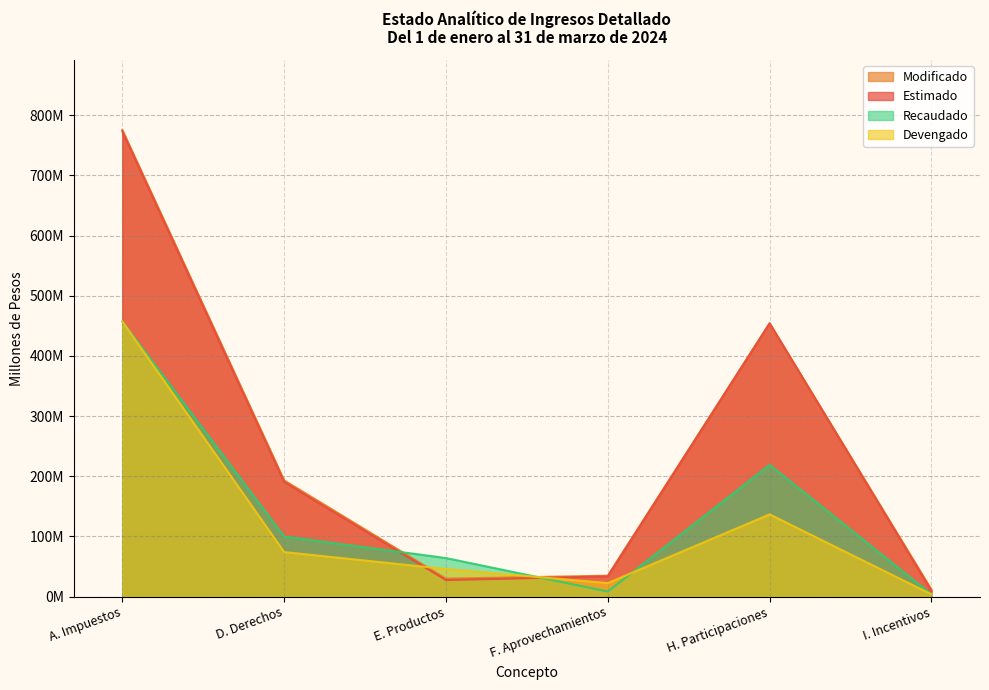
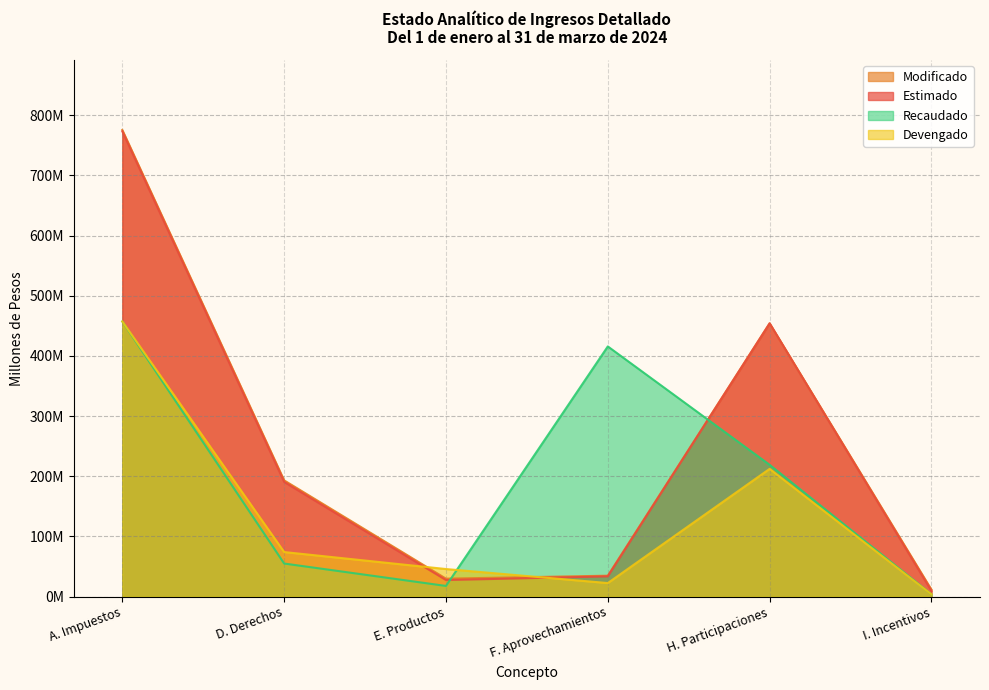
  {
    "Recaudado": {
-     "D. Derechos": 100000000,
-     "E. Productos": 60000000,
-     "F. Aprovechamientos": 10000000,
+     "D. Derechos": 50000000,
+     "E. Productos": 20000000,
+     "F. Aprovechamientos": 420000000,
      "H. Participaciones": 220000000
    },
    "Devengado": {
      "D. Derechos": 70000000,
      "E. Productos": 50000000,
      "F. Aprovechamientos": 20000000,
-     "H. Participaciones": 140000000
+     "H. Participaciones": 210000000
    }
  }
